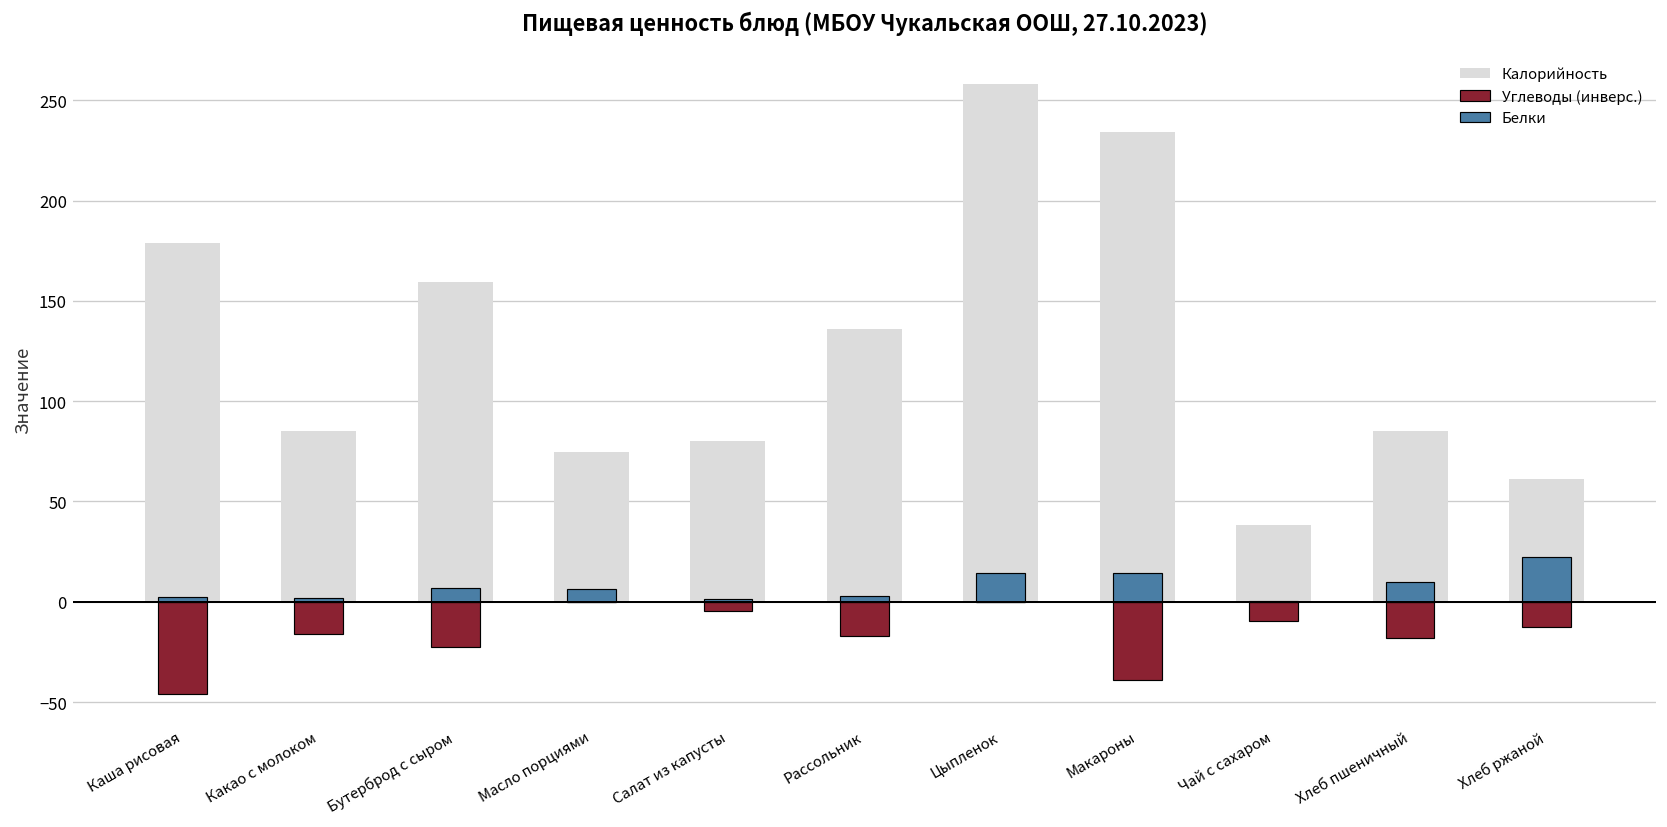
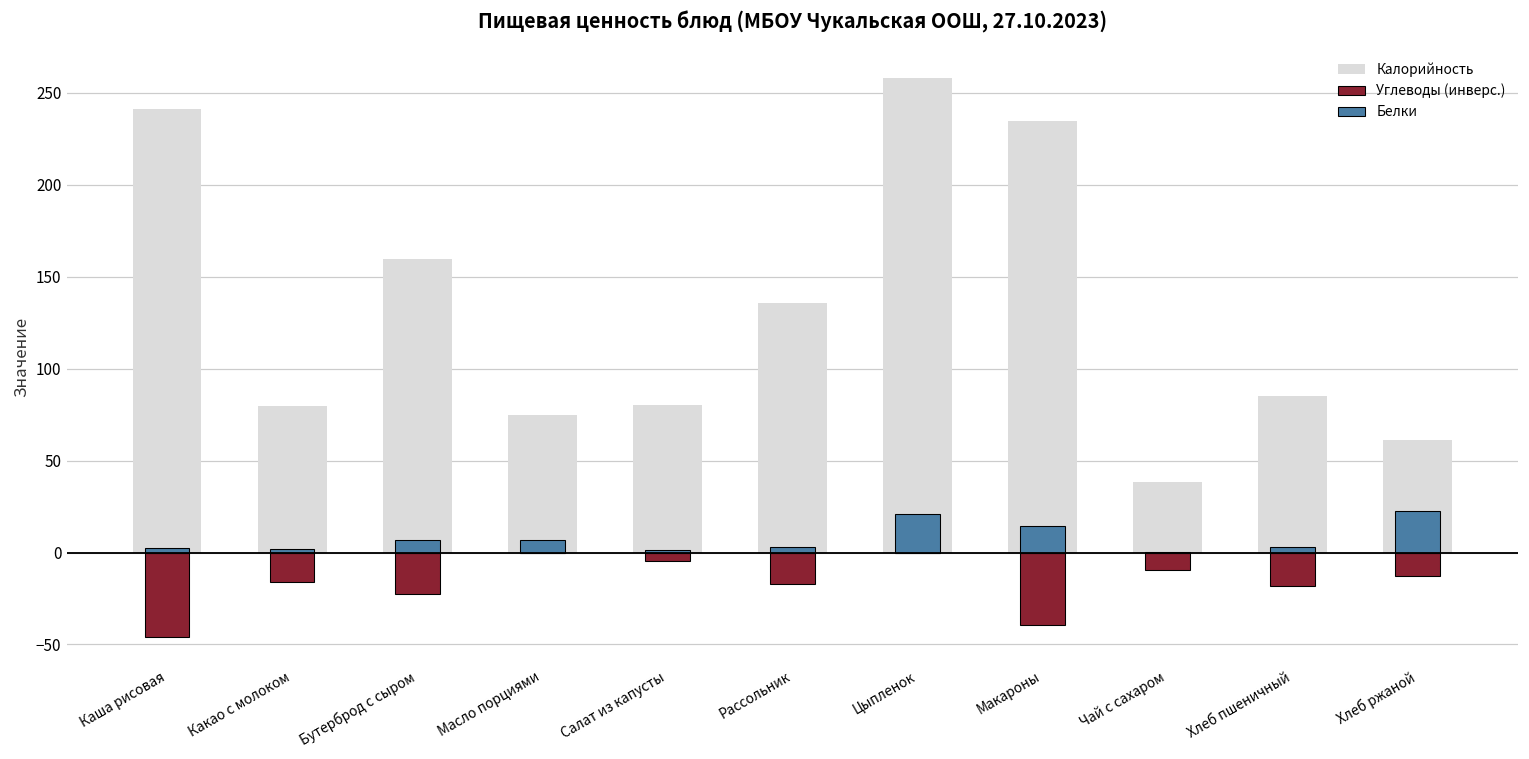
  {
    "Калорийность": {
-     "Каша рисовая": 179,
-     "Какао с молоком": 85,
+     "Каша рисовая": 241,
+     "Какао с молоком": 80,
      "Бутерброд с сыром": 160,
      "Масло порциями": 75,
      "Салат из капусты": 80,
      "Рассольник": 136,
      "Цыпленок": 258,
      "Макароны": 235,
      "Чай с сахаром": 38,
      "Хлеб пшеничный": 85,
      "Хлеб ржаной": 61
    },
    "Углеводы (инверс.)": {
      "Каша рисовая": -46,
      "Какао с молоком": -16,
      "Бутерброд с сыром": -23,
      "Салат из капусты": -5,
      "Рассольник": -17,
      "Макароны": -39,
      "Чай с сахаром": -10,
      "Хлеб пшеничный": -18,
      "Хлеб ржаной": -13
    },
    "Белки": {
-     "Цыпленок": 14,
-     "Хлеб пшеничный": 10
+     "Цыпленок": 21,
+     "Хлеб пшеничный": 3
    }
  }
